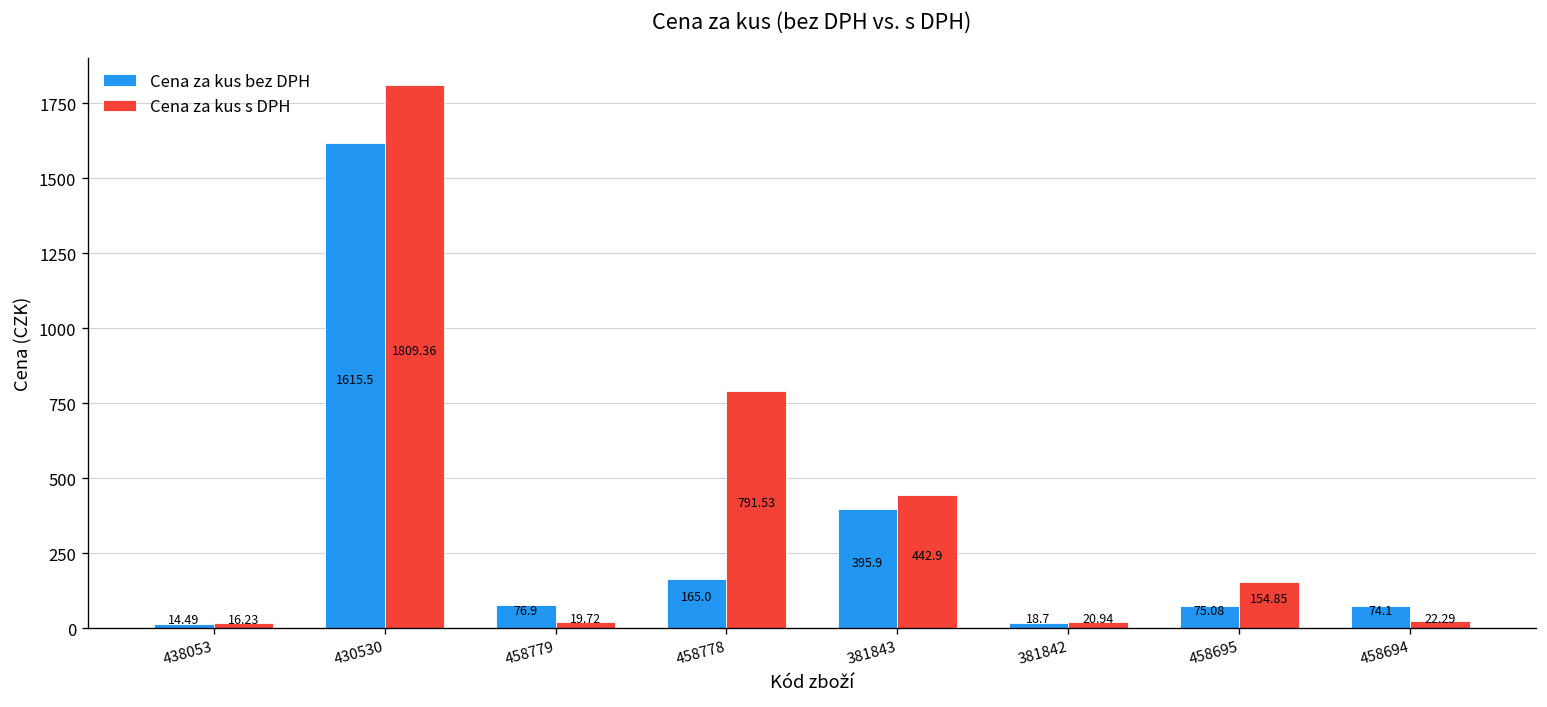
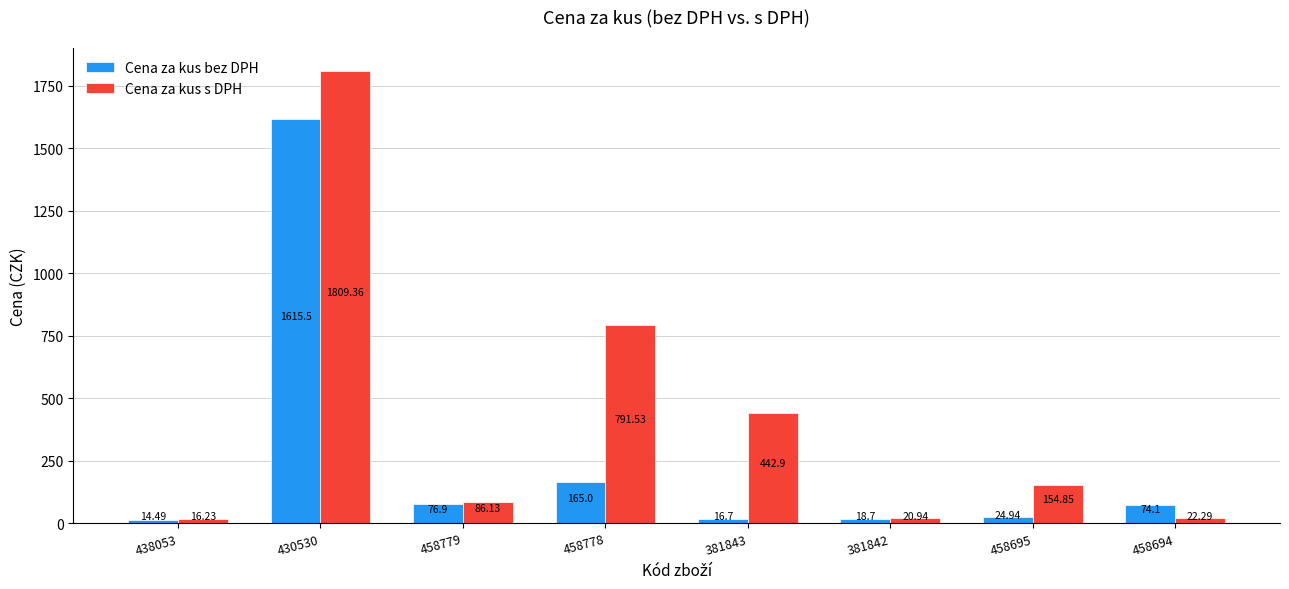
  {
    "Cena za kus bez DPH": {
      "438053": 14.49,
      "430530": 1615.5,
      "458779": 76.9,
      "458778": 165.0,
-     "381843": 395.9,
+     "381843": 16.7,
      "381842": 18.7,
-     "458695": 75.08,
+     "458695": 24.94,
      "458694": 74.1
    },
    "Cena za kus s DPH": {
      "438053": 16.23,
      "430530": 1809.36,
-     "458779": 19.72,
+     "458779": 86.13,
      "458778": 791.53,
      "381843": 442.9,
      "381842": 20.94,
      "458695": 154.85,
      "458694": 22.29
    }
  }
